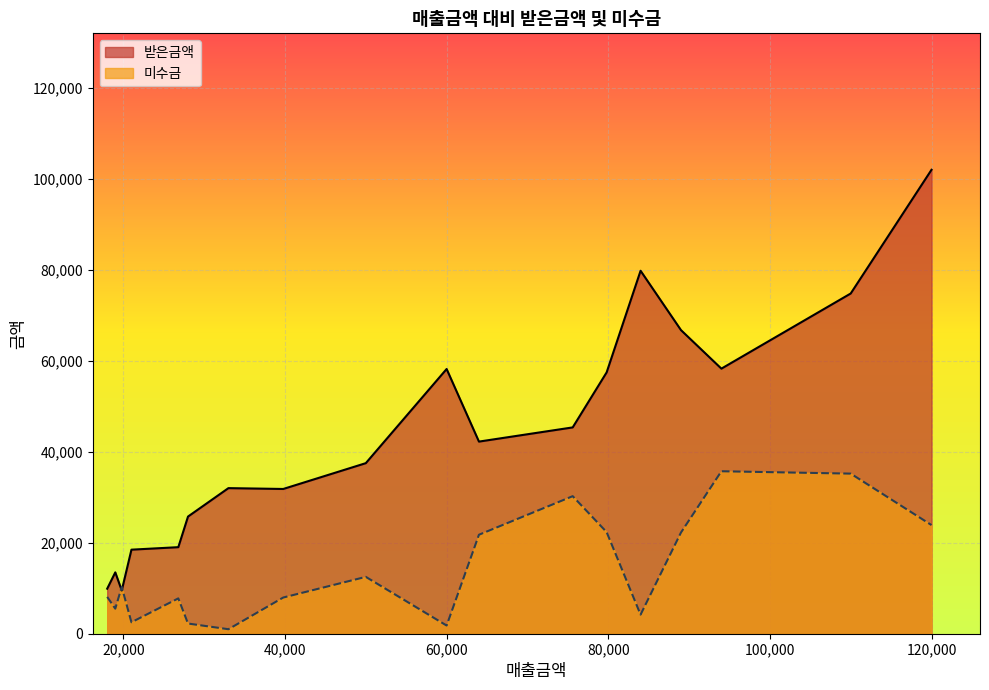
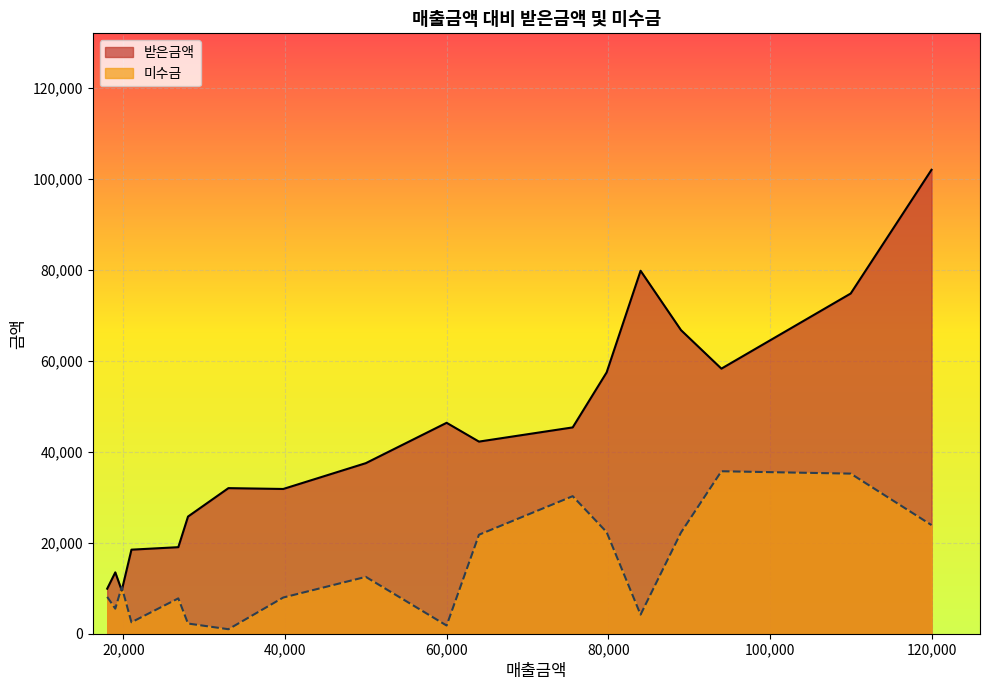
  {
    "받은금액": {
-     "60,000": "58,000",
+     "60,000": "46,000",
      "120,000": "102,000"
    },
    "미수금": {
      "60,000": "2,000",
      "120,000": "24,000"
    }
  }
